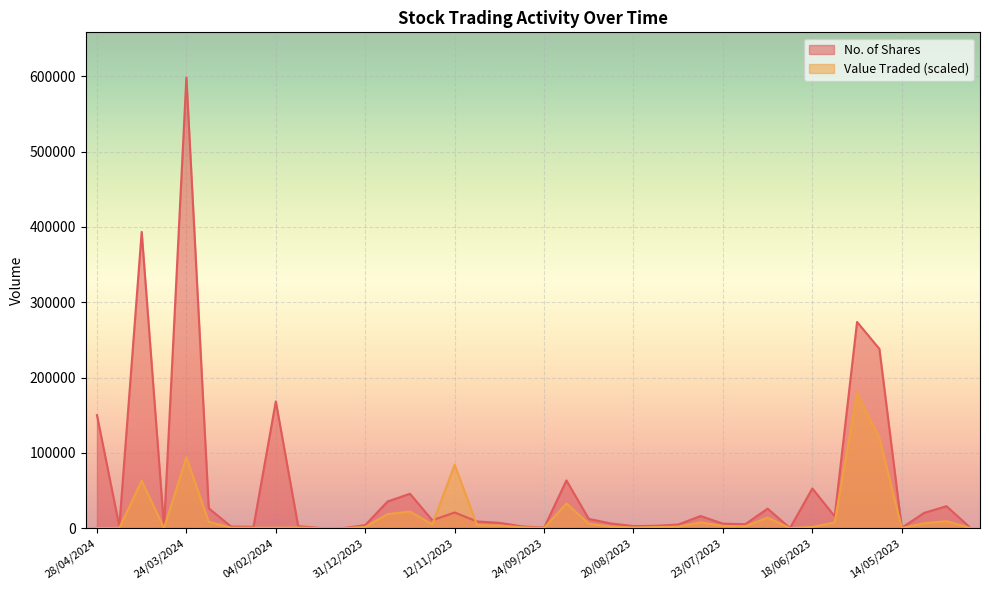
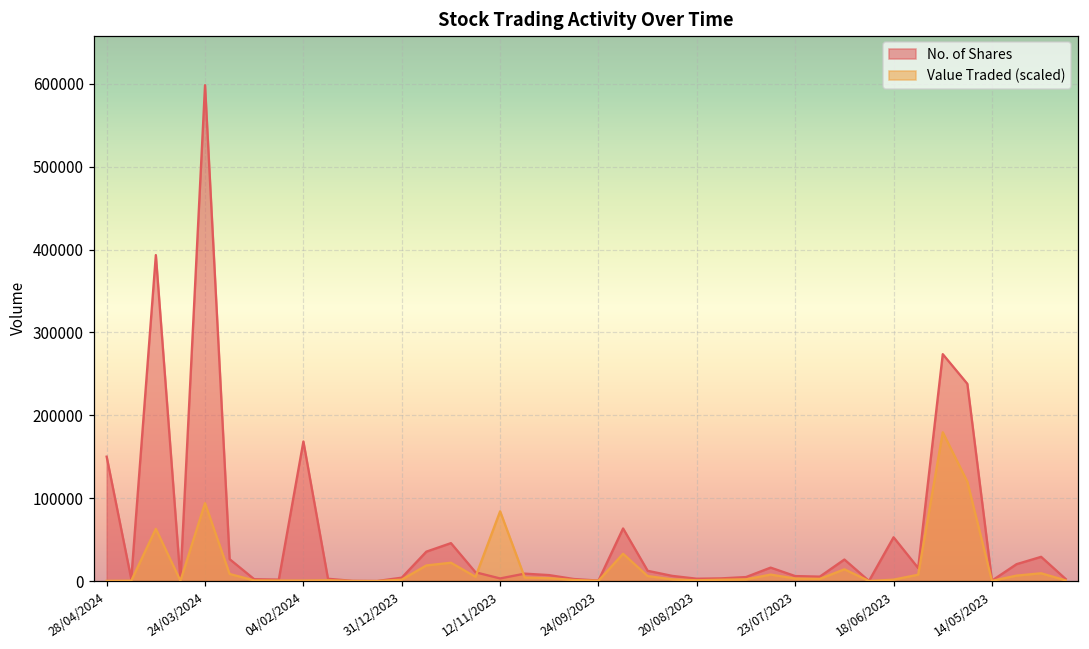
  {
    "No. of Shares": {
      "28/04/2024": 150000,
      "24/03/2024": 600000,
      "04/02/2024": 170000,
-     "12/11/2023": 20000,
+     "12/11/2023": 0,
      "18/06/2023": 50000
    },
    "Value Traded (scaled)": {
      "28/04/2024": 0,
      "24/03/2024": 90000,
      "04/02/2024": 0,
      "12/11/2023": 80000,
      "18/06/2023": 0
    }
  }
